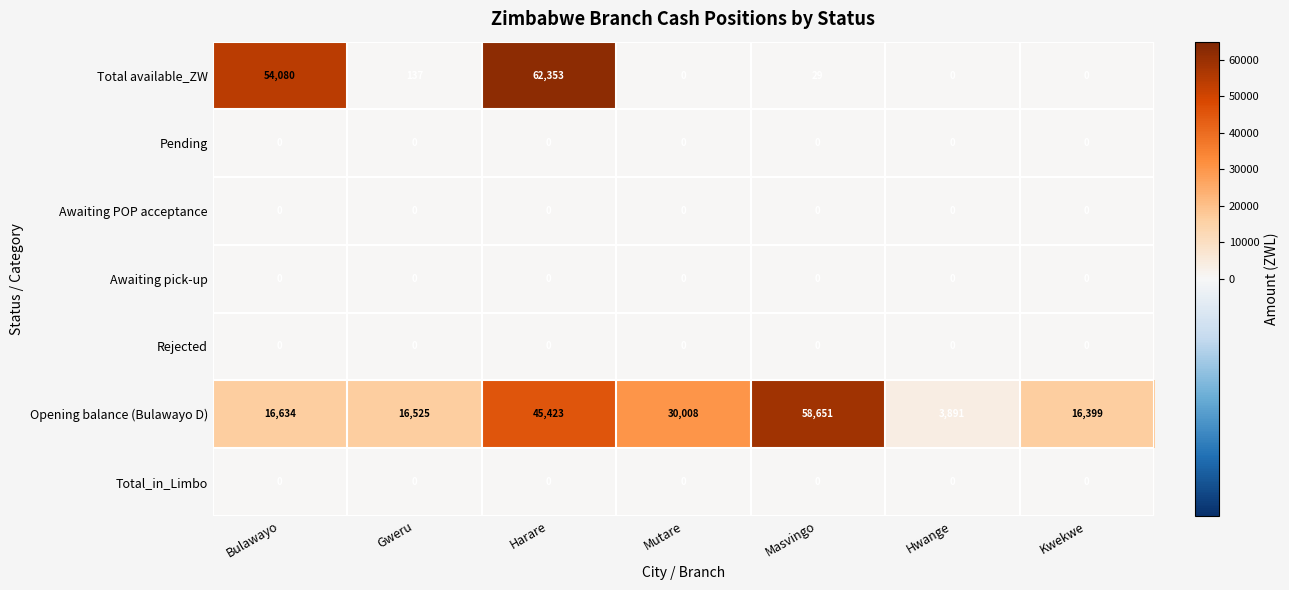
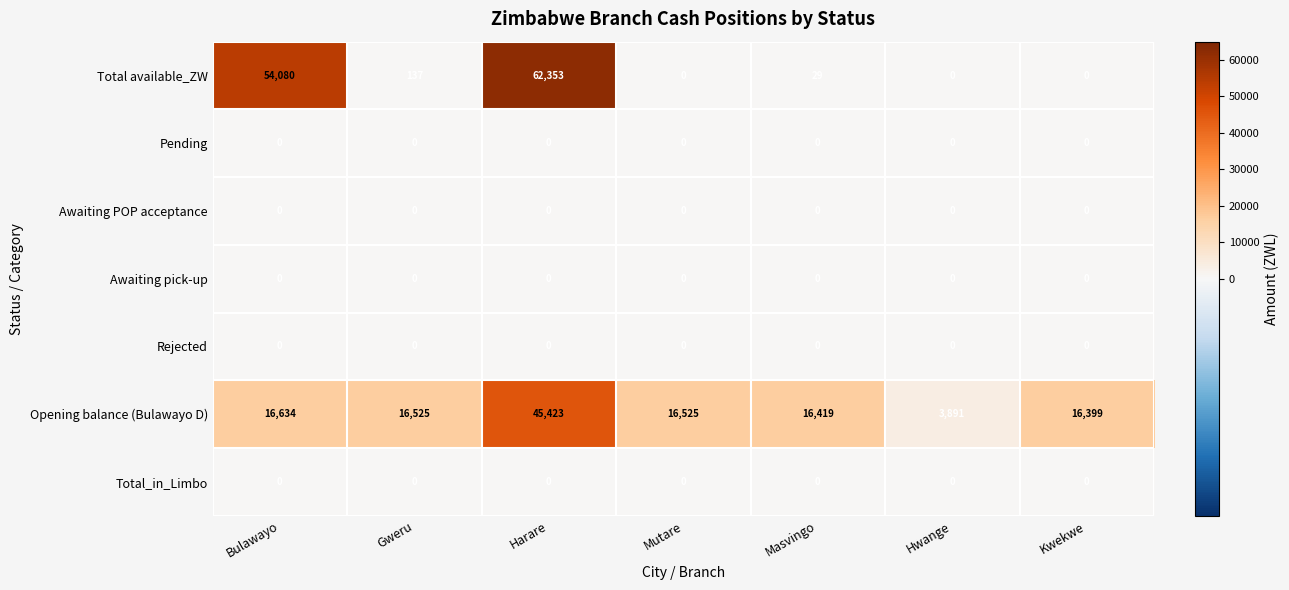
  {
    "Total available_ZW": {
      "Bulawayo": "54,080",
      "Harare": "62,353"
    },
    "Opening balance (Bulawayo D)": {
      "Bulawayo": "16,634",
      "Gweru": "16,525",
      "Harare": "45,423",
-     "Mutare": "30,008",
-     "Masvingo": "58,651",
+     "Mutare": "16,525",
+     "Masvingo": "16,419",
      "Kwekwe": "16,399"
    }
  }
